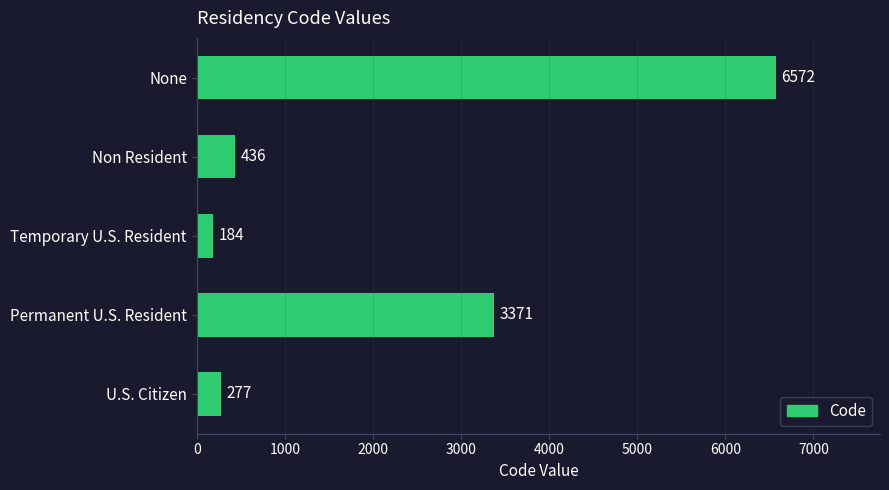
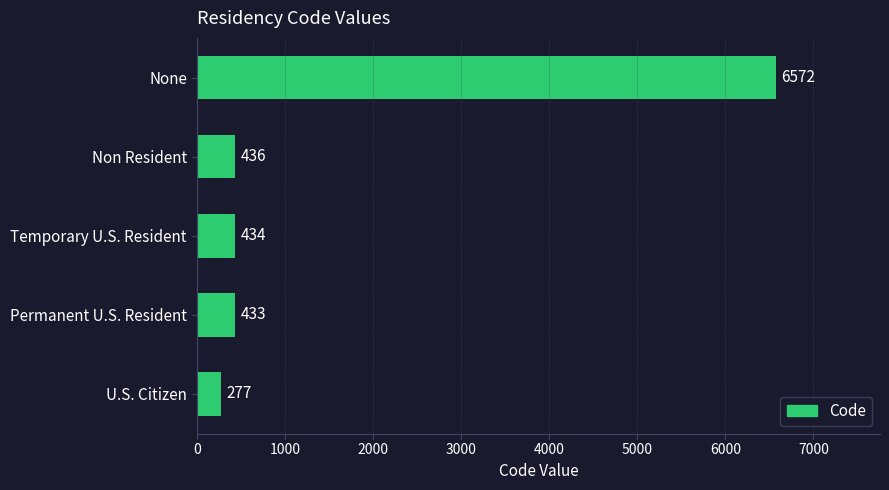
  {
    "None": 6572,
    "Non Resident": 436,
-   "Temporary U.S. Resident": 184,
-   "Permanent U.S. Resident": 3371,
+   "Temporary U.S. Resident": 434,
+   "Permanent U.S. Resident": 433,
    "U.S. Citizen": 277
  }
